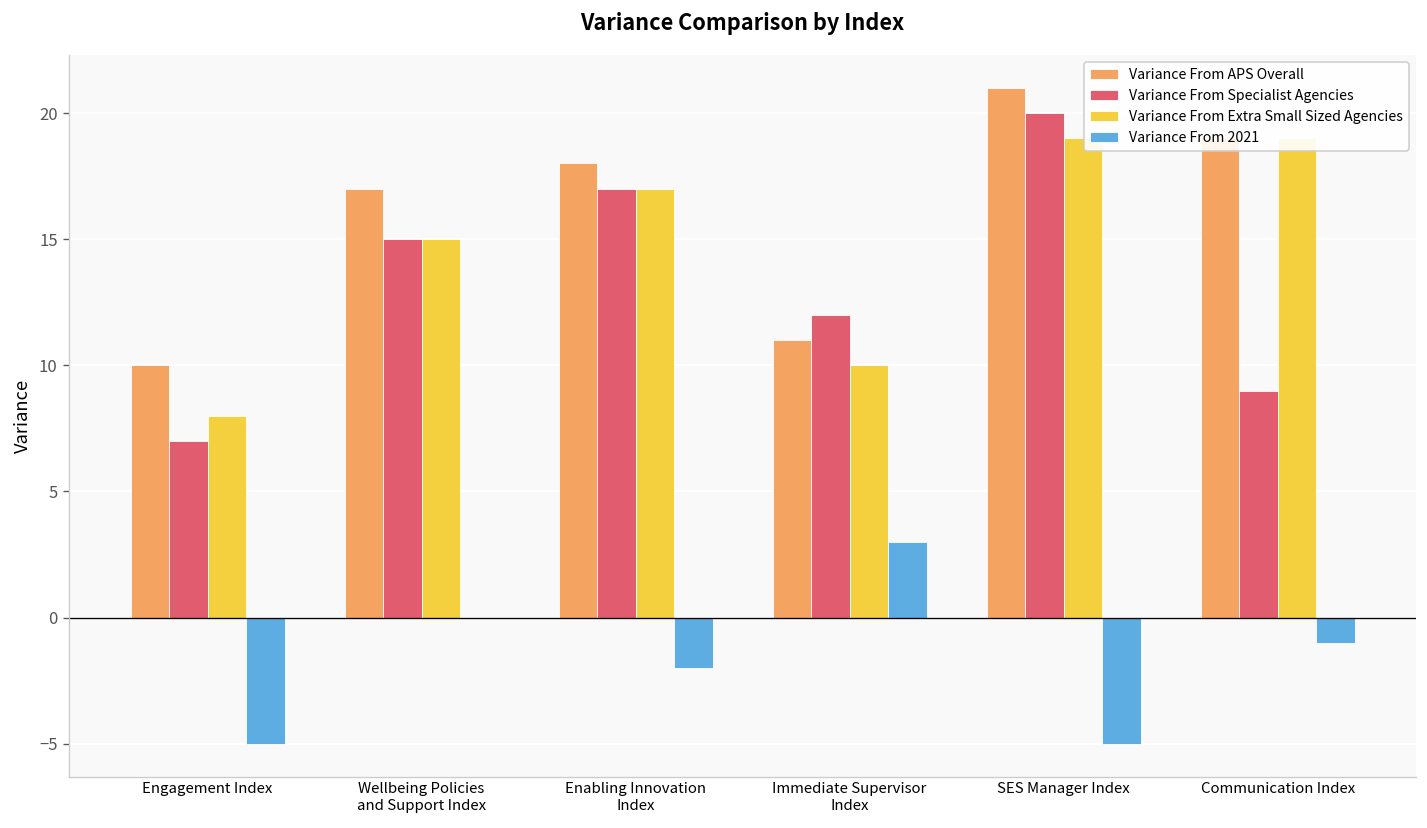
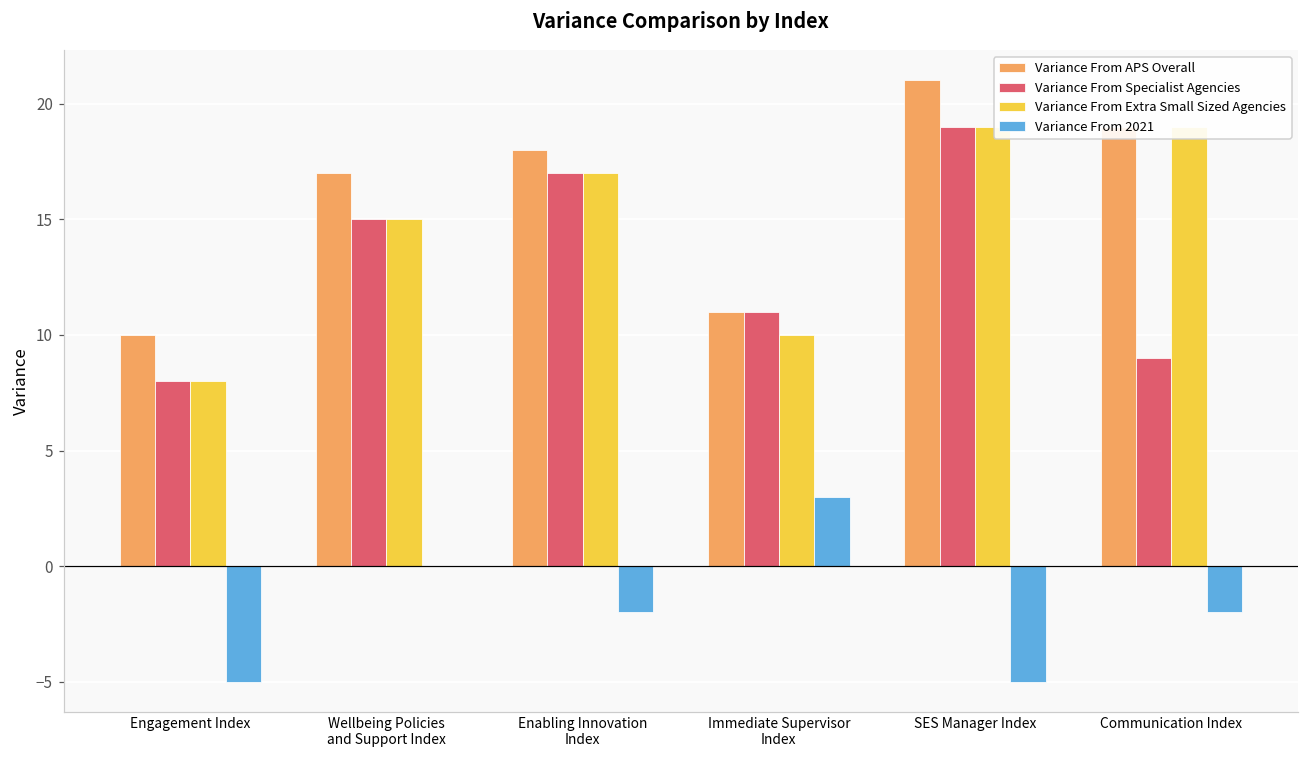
  {
    "Variance From Specialist Agencies": {
-     "Engagement Index": 7,
+     "Engagement Index": 8,
      "Wellbeing Policies and Support Index": 15,
      "Enabling Innovation Index": 17,
-     "Immediate Supervisor Index": 12,
-     "SES Manager Index": 20,
+     "Immediate Supervisor Index": 11,
+     "SES Manager Index": 19,
      "Communication Index": 9
    },
    "Variance From 2021": {
      "Engagement Index": -5,
      "Wellbeing Policies and Support Index": 0,
      "Enabling Innovation Index": -2,
      "Immediate Supervisor Index": 3,
      "SES Manager Index": -5,
-     "Communication Index": -1
+     "Communication Index": -2
    }
  }
